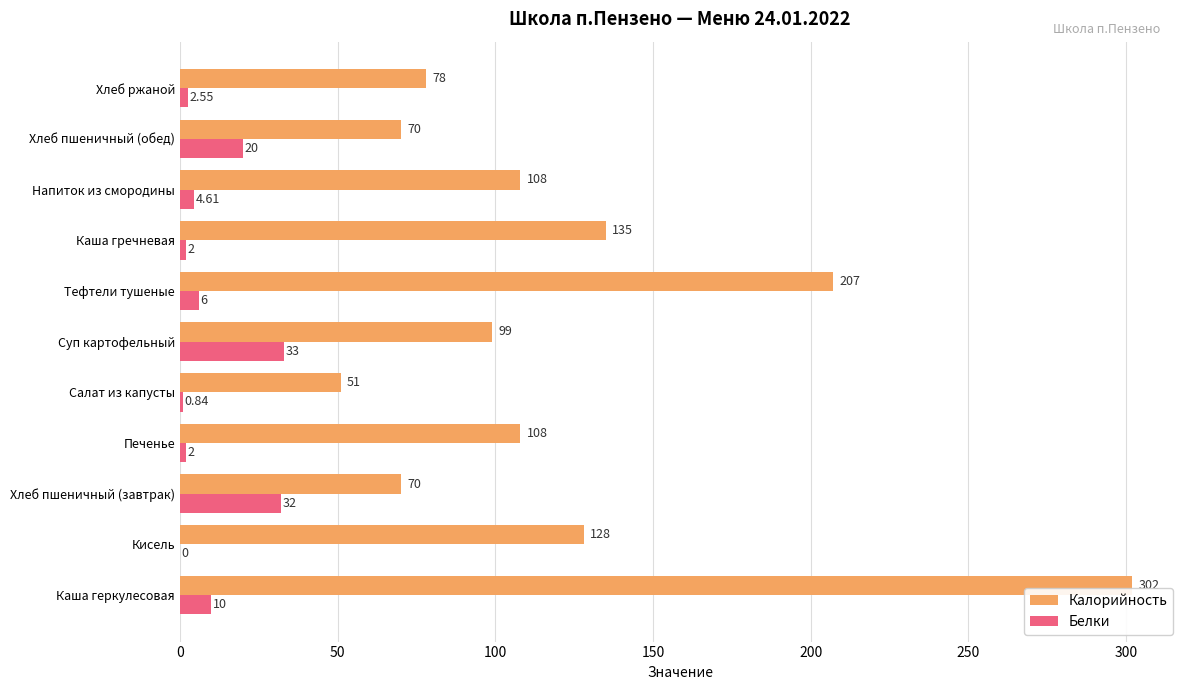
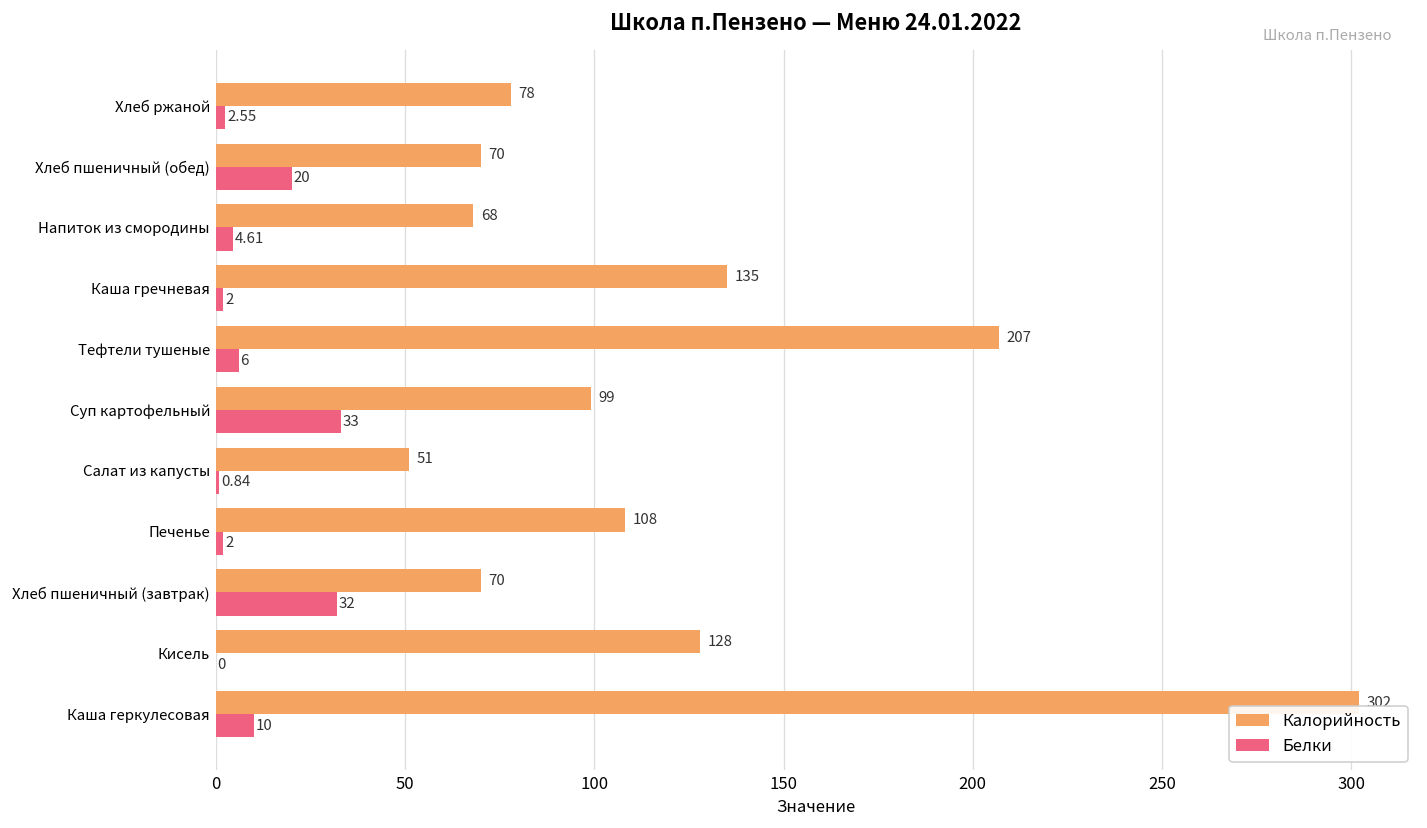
  {
    "Калорийность": {
      "Хлеб ржаной": 78,
      "Хлеб пшеничный (обед)": 70,
-     "Напиток из смородины": 108,
+     "Напиток из смородины": 68,
      "Каша гречневая": 135,
      "Тефтели тушеные": 207,
      "Суп картофельный": 99,
      "Салат из капусты": 51,
      "Печенье": 108,
      "Хлеб пшеничный (завтрак)": 70,
      "Кисель": 128
    },
    "Белки": {
      "Хлеб ржаной": 2.55,
      "Хлеб пшеничный (обед)": 20,
      "Напиток из смородины": 4.61,
      "Каша гречневая": 2,
      "Тефтели тушеные": 6,
      "Суп картофельный": 33,
      "Салат из капусты": 0.84,
      "Печенье": 2,
      "Хлеб пшеничный (завтрак)": 32,
      "Кисель": 0,
      "Каша геркулесовая": 10
    }
  }
